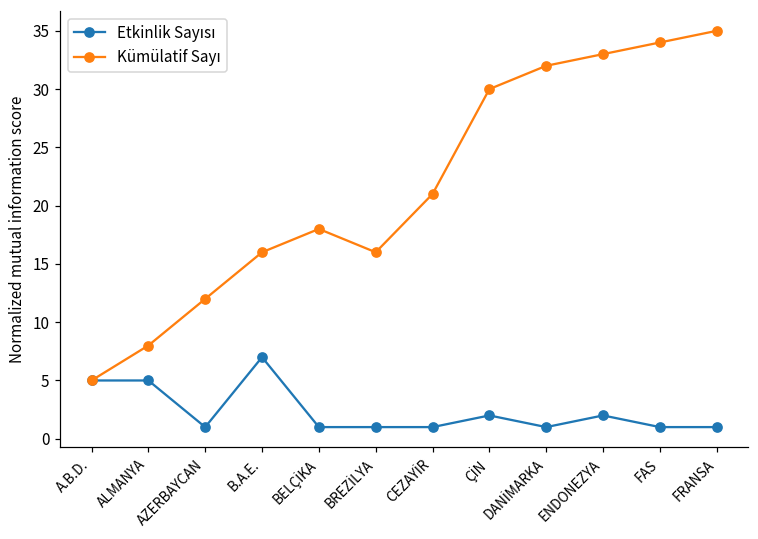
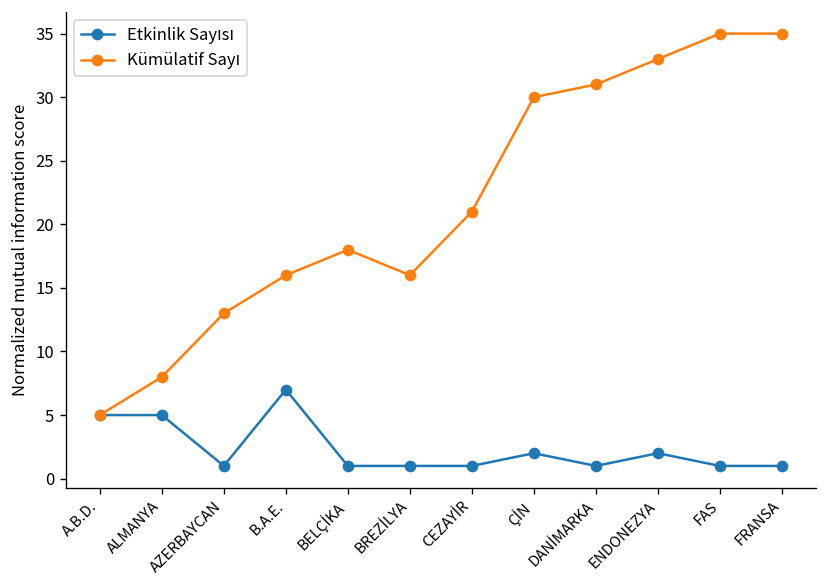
  {
    "Etkinlik Sayısı": {
      "ALMANYA": 5,
      "AZERBAYCAN": 1,
      "B.A.E.": 7,
      "BELÇİKA": 1,
      "BREZİLYA": 1,
      "CEZAYİR": 1,
      "ÇİN": 2,
      "DANİMARKA": 1,
      "ENDONEZYA": 2,
      "FAS": 1,
      "FRANSA": 1
    },
    "Kümülatif Sayı": {
      "ALMANYA": 8,
-     "AZERBAYCAN": 12,
+     "AZERBAYCAN": 13,
      "B.A.E.": 16,
      "BELÇİKA": 18,
      "BREZİLYA": 16,
      "CEZAYİR": 21,
      "ÇİN": 30,
-     "DANİMARKA": 32,
+     "DANİMARKA": 31,
      "ENDONEZYA": 33,
-     "FAS": 34,
+     "FAS": 35,
      "FRANSA": 35
    }
  }
